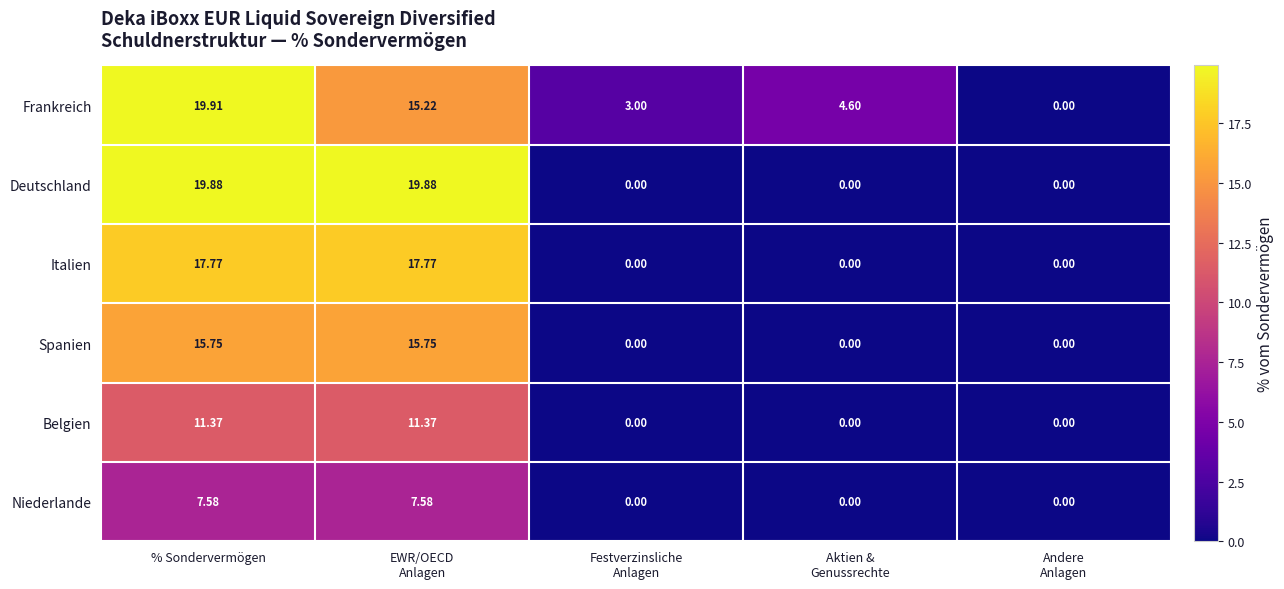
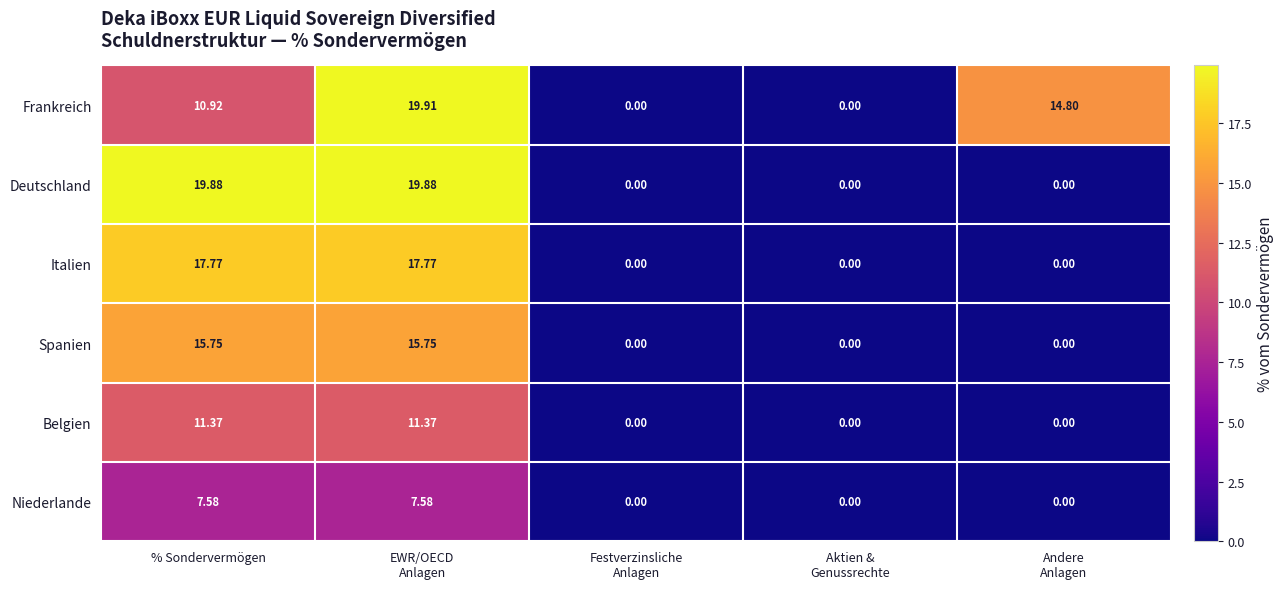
  {
    "Frankreich": {
-     "% Sondervermögen": 19.91,
-     "EWR/OECD Anlagen": 15.22,
-     "Festverzinsliche Anlagen": 3.00,
-     "Aktien & Genussrechte": 4.60,
-     "Andere Anlagen": 0.00
+     "% Sondervermögen": 10.92,
+     "EWR/OECD Anlagen": 19.91,
+     "Festverzinsliche Anlagen": 0.00,
+     "Aktien & Genussrechte": 0.00,
+     "Andere Anlagen": 14.80
    },
    "Deutschland": {
      "% Sondervermögen": 19.88,
      "EWR/OECD Anlagen": 19.88,
      "Festverzinsliche Anlagen": 0.00,
      "Aktien & Genussrechte": 0.00,
      "Andere Anlagen": 0.00
    },
    "Italien": {
      "% Sondervermögen": 17.77,
      "EWR/OECD Anlagen": 17.77,
      "Festverzinsliche Anlagen": 0.00,
      "Aktien & Genussrechte": 0.00,
      "Andere Anlagen": 0.00
    },
    "Spanien": {
      "% Sondervermögen": 15.75,
      "EWR/OECD Anlagen": 15.75,
      "Festverzinsliche Anlagen": 0.00,
      "Aktien & Genussrechte": 0.00,
      "Andere Anlagen": 0.00
    },
    "Belgien": {
      "% Sondervermögen": 11.37,
      "EWR/OECD Anlagen": 11.37,
      "Festverzinsliche Anlagen": 0.00,
      "Aktien & Genussrechte": 0.00,
      "Andere Anlagen": 0.00
    },
    "Niederlande": {
      "% Sondervermögen": 7.58,
      "EWR/OECD Anlagen": 7.58,
      "Festverzinsliche Anlagen": 0.00,
      "Aktien & Genussrechte": 0.00,
      "Andere Anlagen": 0.00
    }
  }
